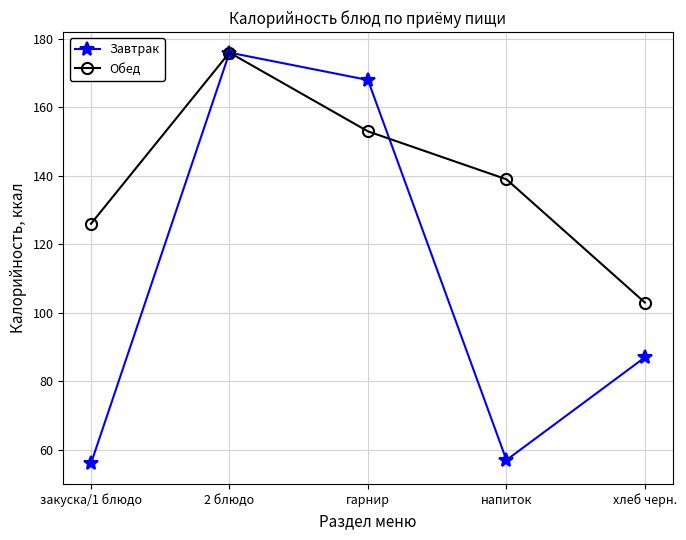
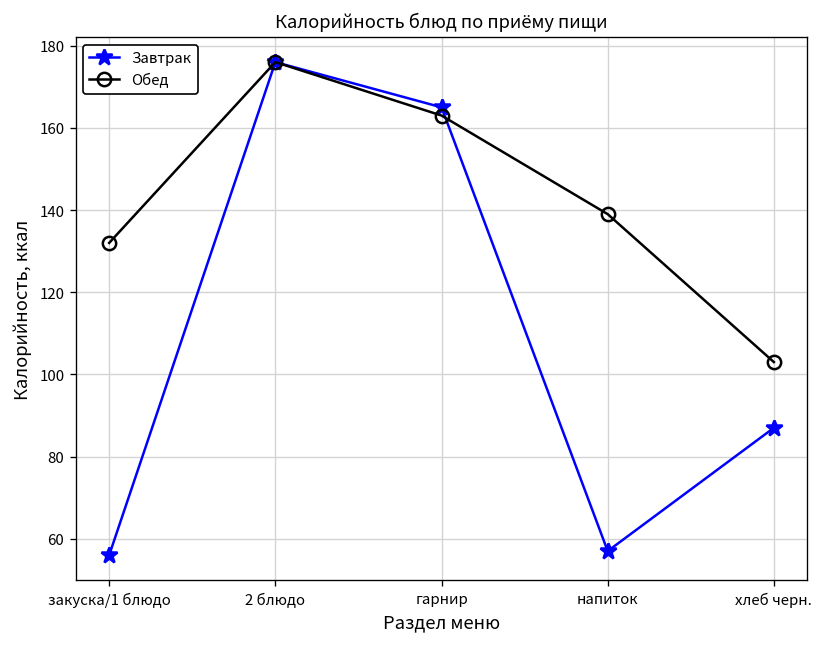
  {
    "Завтрак": {
      "закуска/1 блюдо": 56,
-     "гарнир": 168,
+     "гарнир": 165,
      "напиток": 57,
      "хлеб черн.": 87
    },
    "Обед": {
-     "закуска/1 блюдо": 126,
-     "гарнир": 153,
+     "закуска/1 блюдо": 132,
+     "гарнир": 163,
      "напиток": 139,
      "хлеб черн.": 103
    }
  }
